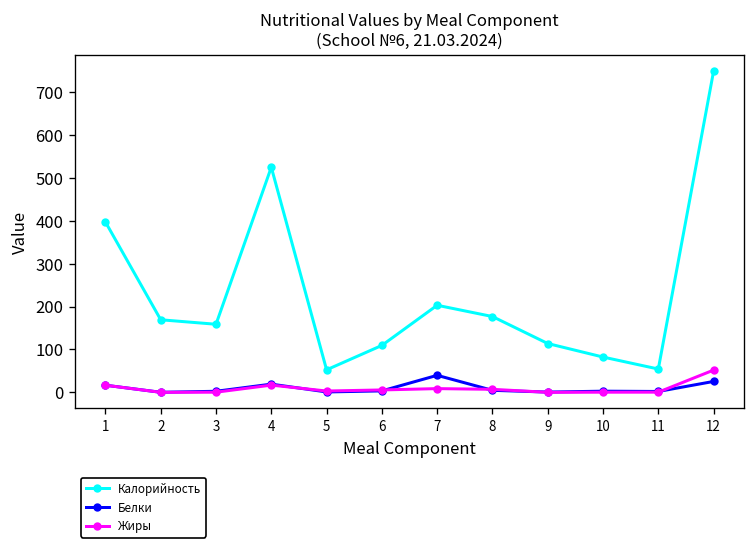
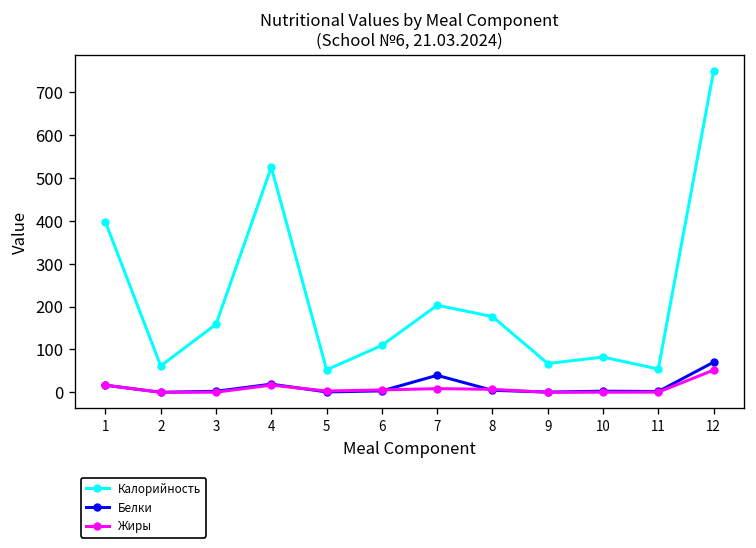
  {
    "Калорийность": {
      "1": 400,
-     "2": 170,
+     "2": 60,
      "3": 160,
      "4": 520,
      "5": 50,
      "6": 110,
      "7": 200,
      "8": 180,
-     "9": 110,
+     "9": 70,
      "10": 80,
      "11": 50,
      "12": 750
    },
    "Белки": {
      "7": 40,
-     "12": 30
+     "12": 70
    },
    "Жиры": {
      "7": 10,
      "12": 50
    }
  }
